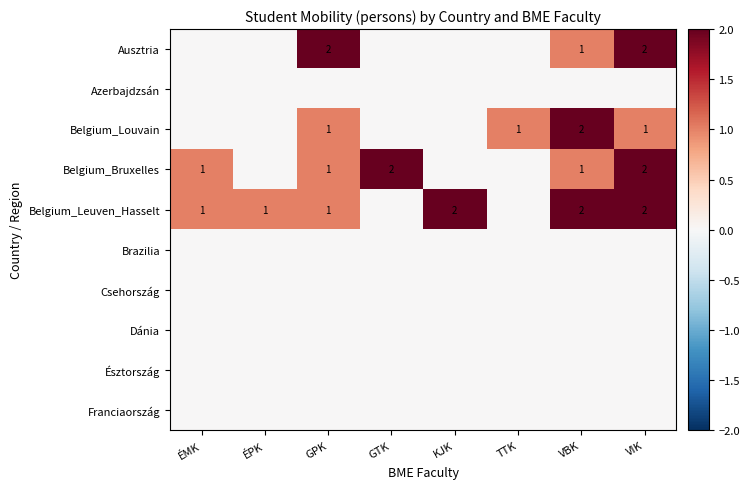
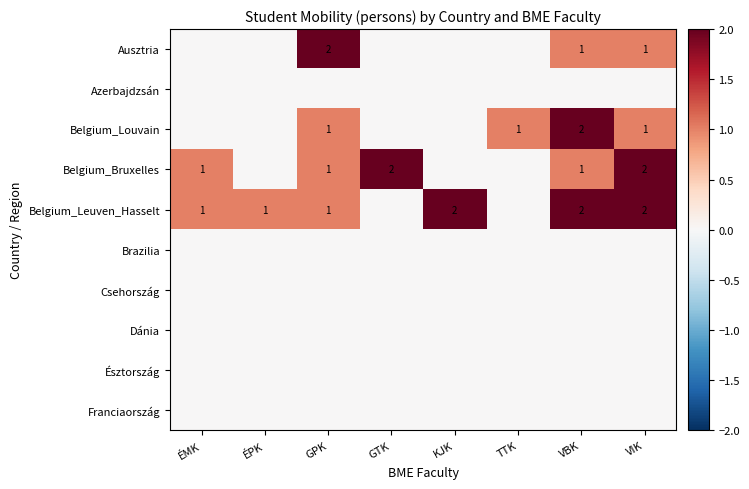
  {
    "Ausztria": {
      "GPK": 2,
      "VBK": 1,
-     "VIK": 2
+     "VIK": 1
    },
    "Belgium_Louvain": {
      "GPK": 1,
      "TTK": 1,
      "VBK": 2,
      "VIK": 1
    },
    "Belgium_Bruxelles": {
      "ÉMK": 1,
      "GPK": 1,
      "GTK": 2,
      "VBK": 1,
      "VIK": 2
    },
    "Belgium_Leuven_Hasselt": {
      "ÉMK": 1,
      "ÉPK": 1,
      "GPK": 1,
      "KJK": 2,
      "VBK": 2,
      "VIK": 2
    }
  }
